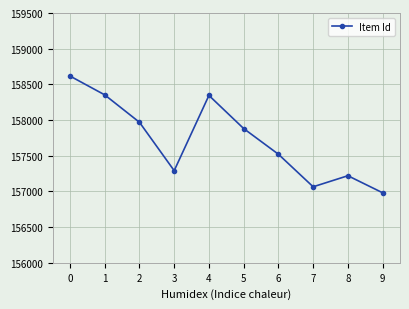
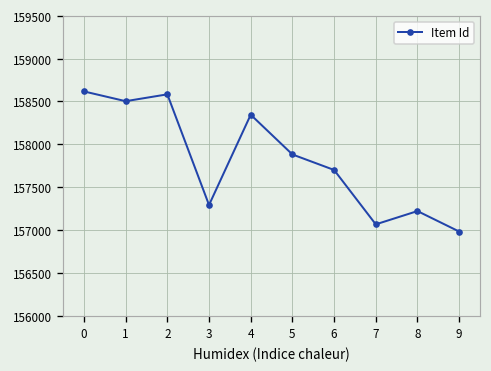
  {
    "0": 158600,
-   "1": 158400,
-   "2": 158000,
+   "1": 158500,
+   "2": 158600,
    "3": 157300,
    "4": 158300,
    "5": 157900,
-   "6": 157500,
+   "6": 157700,
    "7": 157100,
    "8": 157200,
    "9": 157000
  }
